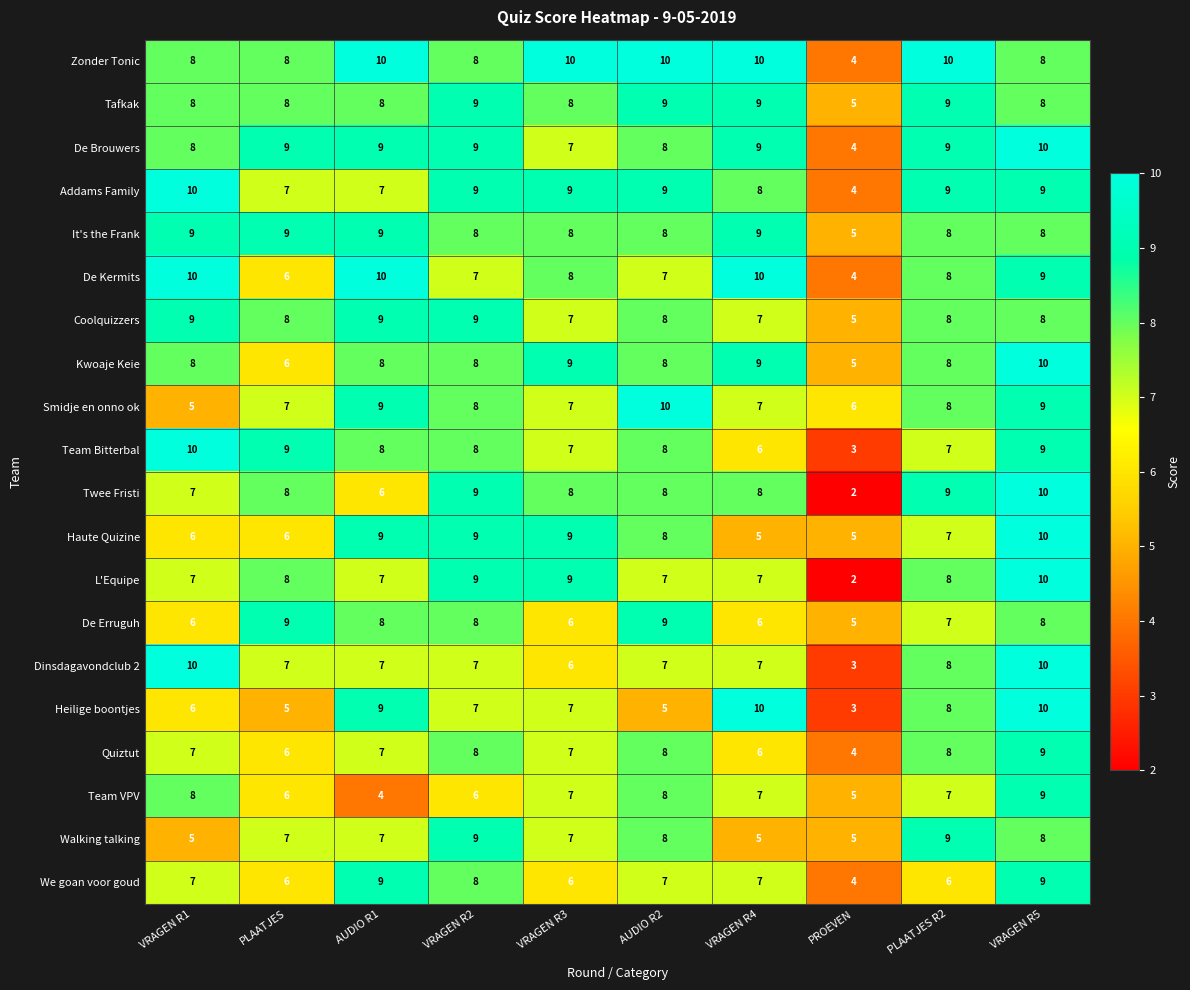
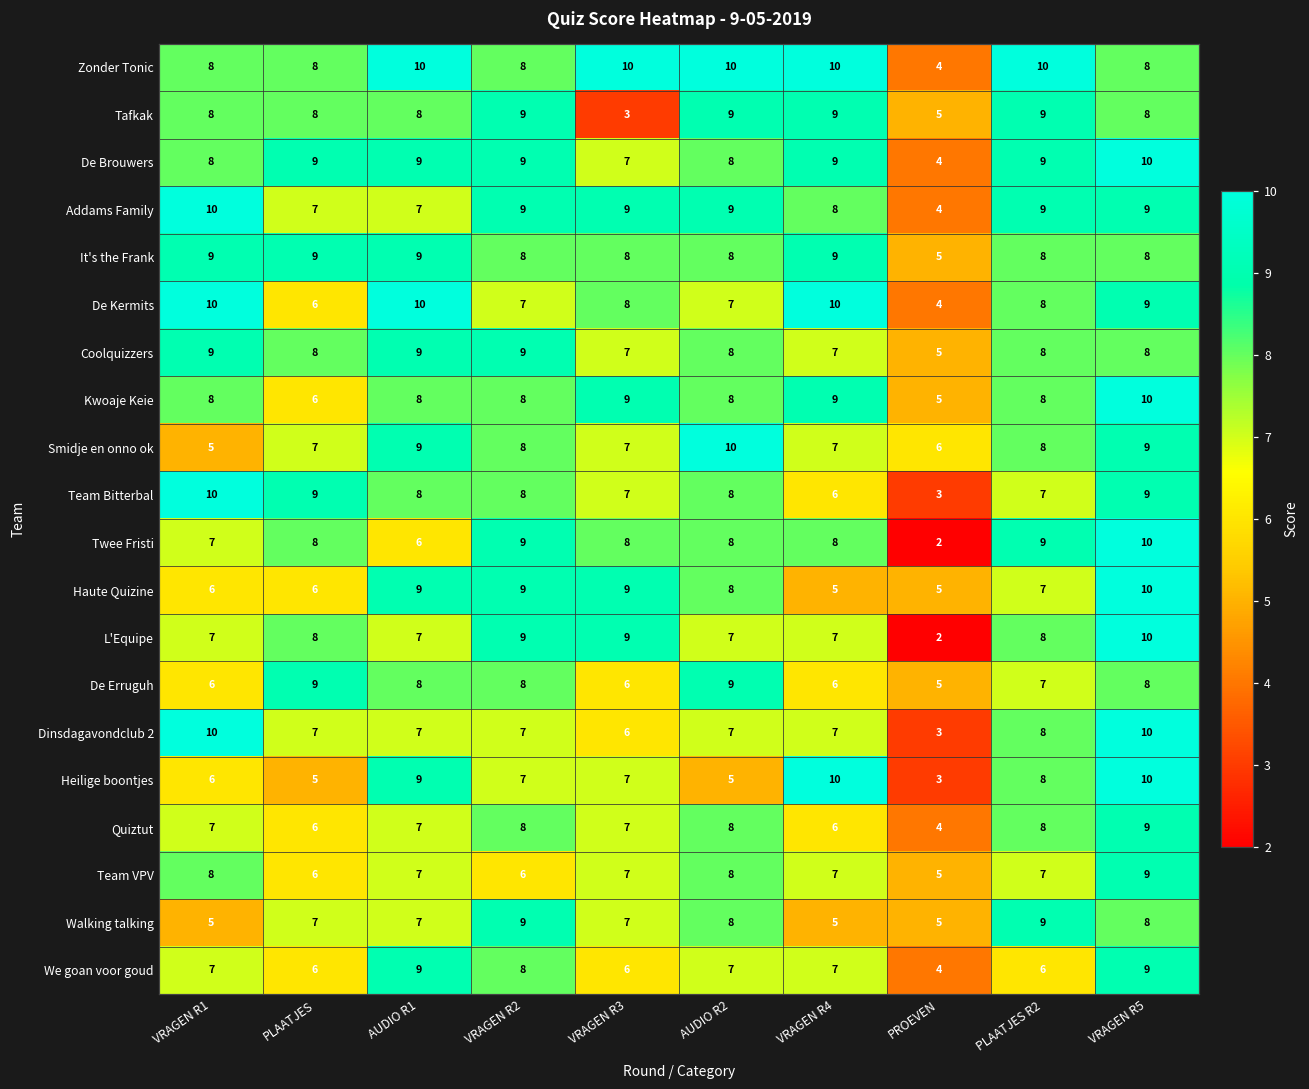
  {
    "Zonder Tonic": {
      "VRAGEN R1": 8,
      "PLAATJES": 8,
      "AUDIO R1": 10,
      "VRAGEN R2": 8,
      "VRAGEN R3": 10,
      "AUDIO R2": 10,
      "VRAGEN R4": 10,
      "PROEVEN": 4,
      "PLAATJES R2": 10,
      "VRAGEN R5": 8
    },
    "Tafkak": {
      "VRAGEN R1": 8,
      "PLAATJES": 8,
      "AUDIO R1": 8,
      "VRAGEN R2": 9,
-     "VRAGEN R3": 8,
+     "VRAGEN R3": 3,
      "AUDIO R2": 9,
      "VRAGEN R4": 9,
      "PROEVEN": 5,
      "PLAATJES R2": 9,
      "VRAGEN R5": 8
    },
    "De Brouwers": {
      "VRAGEN R1": 8,
      "PLAATJES": 9,
      "AUDIO R1": 9,
      "VRAGEN R2": 9,
      "VRAGEN R3": 7,
      "AUDIO R2": 8,
      "VRAGEN R4": 9,
      "PROEVEN": 4,
      "PLAATJES R2": 9,
      "VRAGEN R5": 10
    },
    "Addams Family": {
      "VRAGEN R1": 10,
      "PLAATJES": 7,
      "AUDIO R1": 7,
      "VRAGEN R2": 9,
      "VRAGEN R3": 9,
      "AUDIO R2": 9,
      "VRAGEN R4": 8,
      "PROEVEN": 4,
      "PLAATJES R2": 9,
      "VRAGEN R5": 9
    },
    "It's the Frank": {
      "VRAGEN R1": 9,
      "PLAATJES": 9,
      "AUDIO R1": 9,
      "VRAGEN R2": 8,
      "VRAGEN R3": 8,
      "AUDIO R2": 8,
      "VRAGEN R4": 9,
      "PROEVEN": 5,
      "PLAATJES R2": 8,
      "VRAGEN R5": 8
    },
    "De Kermits": {
      "VRAGEN R1": 10,
      "PLAATJES": 6,
      "AUDIO R1": 10,
      "VRAGEN R2": 7,
      "VRAGEN R3": 8,
      "AUDIO R2": 7,
      "VRAGEN R4": 10,
      "PROEVEN": 4,
      "PLAATJES R2": 8,
      "VRAGEN R5": 9
    },
    "Coolquizzers": {
      "VRAGEN R1": 9,
      "PLAATJES": 8,
      "AUDIO R1": 9,
      "VRAGEN R2": 9,
      "VRAGEN R3": 7,
      "AUDIO R2": 8,
      "VRAGEN R4": 7,
      "PROEVEN": 5,
      "PLAATJES R2": 8,
      "VRAGEN R5": 8
    },
    "Kwoaje Keie": {
      "VRAGEN R1": 8,
      "PLAATJES": 6,
      "AUDIO R1": 8,
      "VRAGEN R2": 8,
      "VRAGEN R3": 9,
      "AUDIO R2": 8,
      "VRAGEN R4": 9,
      "PROEVEN": 5,
      "PLAATJES R2": 8,
      "VRAGEN R5": 10
    },
    "Smidje en onno ok": {
      "VRAGEN R1": 5,
      "PLAATJES": 7,
      "AUDIO R1": 9,
      "VRAGEN R2": 8,
      "VRAGEN R3": 7,
      "AUDIO R2": 10,
      "VRAGEN R4": 7,
      "PROEVEN": 6,
      "PLAATJES R2": 8,
      "VRAGEN R5": 9
    },
    "Team Bitterbal": {
      "VRAGEN R1": 10,
      "PLAATJES": 9,
      "AUDIO R1": 8,
      "VRAGEN R2": 8,
      "VRAGEN R3": 7,
      "AUDIO R2": 8,
      "VRAGEN R4": 6,
      "PROEVEN": 3,
      "PLAATJES R2": 7,
      "VRAGEN R5": 9
    },
    "Twee Fristi": {
      "VRAGEN R1": 7,
      "PLAATJES": 8,
      "AUDIO R1": 6,
      "VRAGEN R2": 9,
      "VRAGEN R3": 8,
      "AUDIO R2": 8,
      "VRAGEN R4": 8,
      "PROEVEN": 2,
      "PLAATJES R2": 9,
      "VRAGEN R5": 10
    },
    "Haute Quizine": {
      "VRAGEN R1": 6,
      "PLAATJES": 6,
      "AUDIO R1": 9,
      "VRAGEN R2": 9,
      "VRAGEN R3": 9,
      "AUDIO R2": 8,
      "VRAGEN R4": 5,
      "PROEVEN": 5,
      "PLAATJES R2": 7,
      "VRAGEN R5": 10
    },
    "L'Equipe": {
      "VRAGEN R1": 7,
      "PLAATJES": 8,
      "AUDIO R1": 7,
      "VRAGEN R2": 9,
      "VRAGEN R3": 9,
      "AUDIO R2": 7,
      "VRAGEN R4": 7,
      "PROEVEN": 2,
      "PLAATJES R2": 8,
      "VRAGEN R5": 10
    },
    "De Erruguh": {
      "VRAGEN R1": 6,
      "PLAATJES": 9,
      "AUDIO R1": 8,
      "VRAGEN R2": 8,
      "VRAGEN R3": 6,
      "AUDIO R2": 9,
      "VRAGEN R4": 6,
      "PROEVEN": 5,
      "PLAATJES R2": 7,
      "VRAGEN R5": 8
    },
    "Dinsdagavondclub 2": {
      "VRAGEN R1": 10,
      "PLAATJES": 7,
      "AUDIO R1": 7,
      "VRAGEN R2": 7,
      "VRAGEN R3": 6,
      "AUDIO R2": 7,
      "VRAGEN R4": 7,
      "PROEVEN": 3,
      "PLAATJES R2": 8,
      "VRAGEN R5": 10
    },
    "Heilige boontjes": {
      "VRAGEN R1": 6,
      "PLAATJES": 5,
      "AUDIO R1": 9,
      "VRAGEN R2": 7,
      "VRAGEN R3": 7,
      "AUDIO R2": 5,
      "VRAGEN R4": 10,
      "PROEVEN": 3,
      "PLAATJES R2": 8,
      "VRAGEN R5": 10
    },
    "Quiztut": {
      "VRAGEN R1": 7,
      "PLAATJES": 6,
      "AUDIO R1": 7,
      "VRAGEN R2": 8,
      "VRAGEN R3": 7,
      "AUDIO R2": 8,
      "VRAGEN R4": 6,
      "PROEVEN": 4,
      "PLAATJES R2": 8,
      "VRAGEN R5": 9
    },
    "Team VPV": {
      "VRAGEN R1": 8,
      "PLAATJES": 6,
-     "AUDIO R1": 4,
+     "AUDIO R1": 7,
      "VRAGEN R2": 6,
      "VRAGEN R3": 7,
      "AUDIO R2": 8,
      "VRAGEN R4": 7,
      "PROEVEN": 5,
      "PLAATJES R2": 7,
      "VRAGEN R5": 9
    },
    "Walking talking": {
      "VRAGEN R1": 5,
      "PLAATJES": 7,
      "AUDIO R1": 7,
      "VRAGEN R2": 9,
      "VRAGEN R3": 7,
      "AUDIO R2": 8,
      "VRAGEN R4": 5,
      "PROEVEN": 5,
      "PLAATJES R2": 9,
      "VRAGEN R5": 8
    },
    "We goan voor goud": {
      "VRAGEN R1": 7,
      "PLAATJES": 6,
      "AUDIO R1": 9,
      "VRAGEN R2": 8,
      "VRAGEN R3": 6,
      "AUDIO R2": 7,
      "VRAGEN R4": 7,
      "PROEVEN": 4,
      "PLAATJES R2": 6,
      "VRAGEN R5": 9
    }
  }
